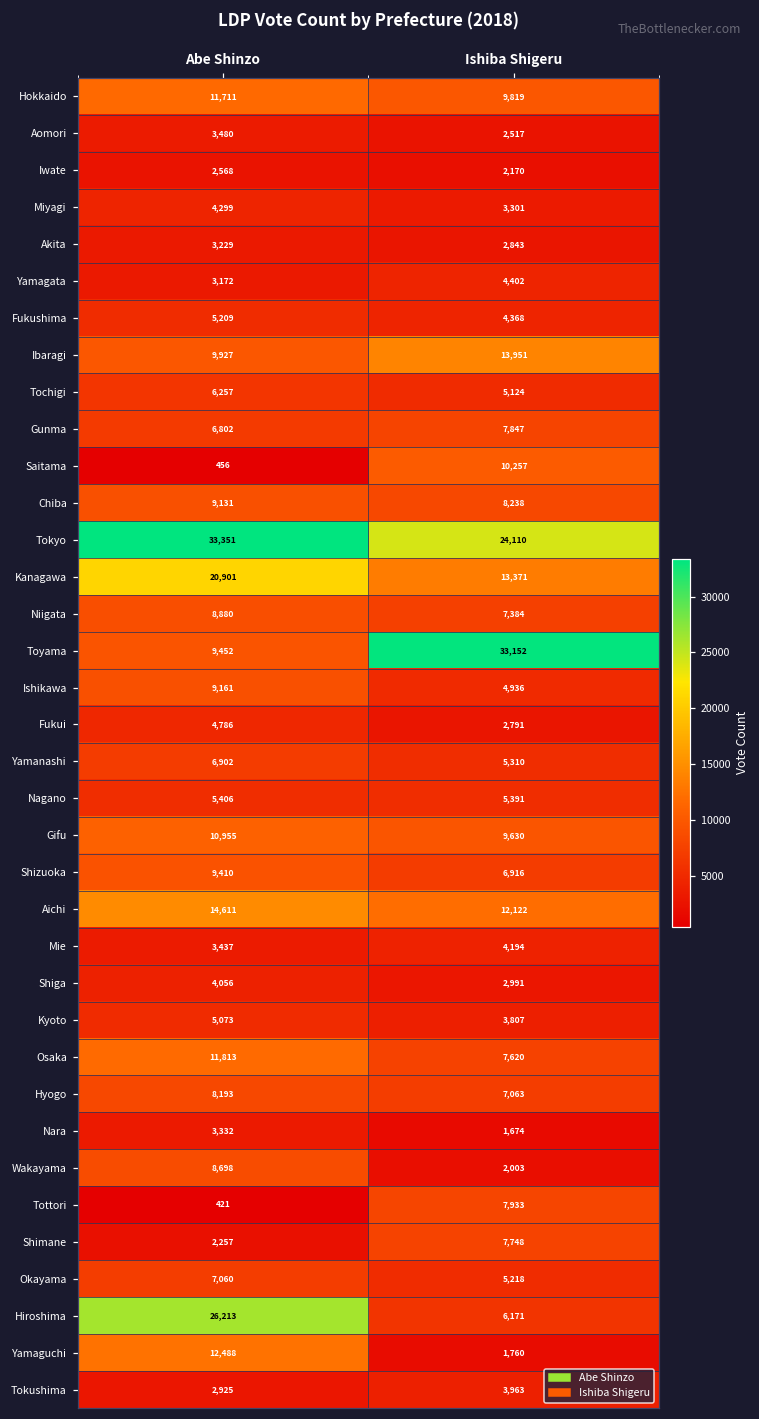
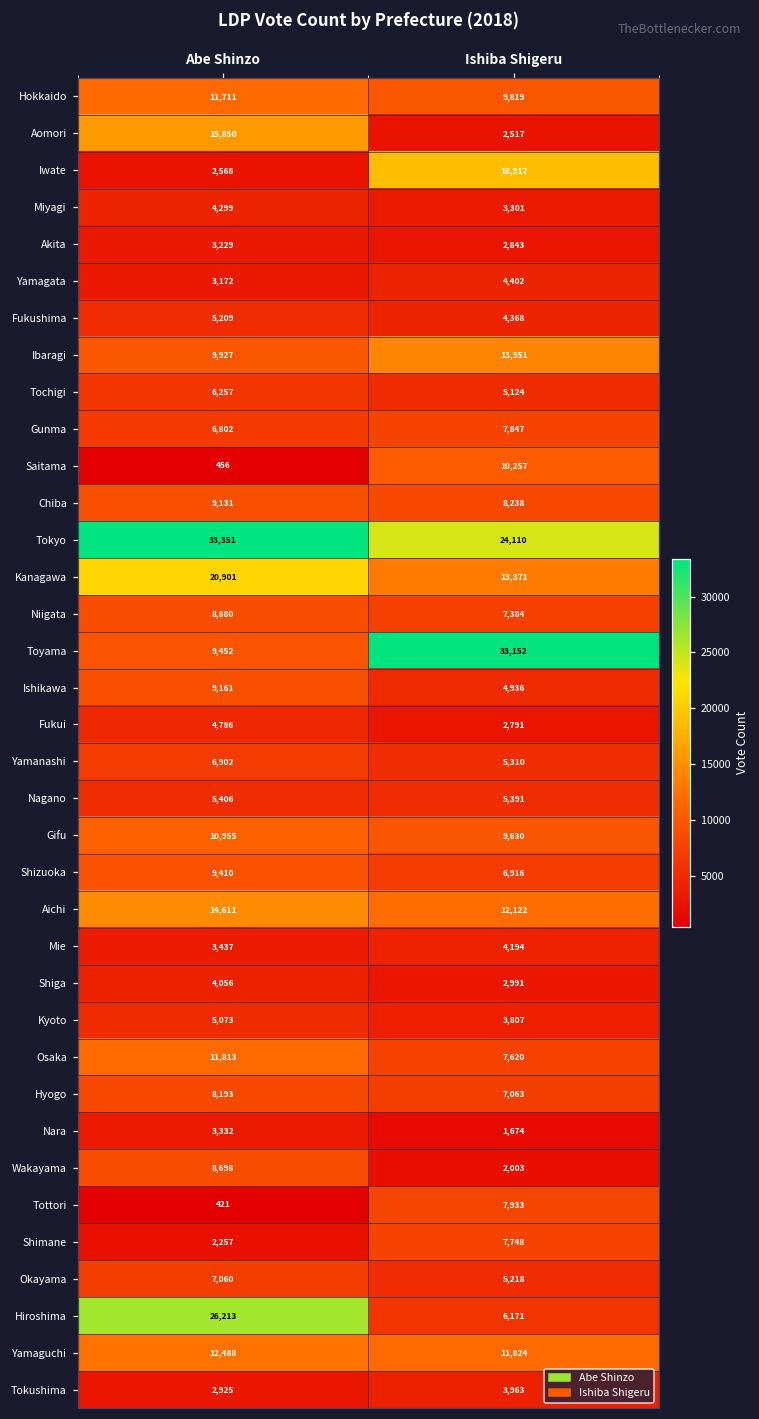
  {
    "Hokkaido": {
      "Abe Shinzo": "11,711",
      "Ishiba Shigeru": "9,819"
    },
    "Aomori": {
-     "Abe Shinzo": "3,480",
+     "Abe Shinzo": "15,850",
      "Ishiba Shigeru": "2,517"
    },
    "Iwate": {
      "Abe Shinzo": "2,568",
-     "Ishiba Shigeru": "2,170"
+     "Ishiba Shigeru": "18,917"
    },
    "Miyagi": {
      "Abe Shinzo": "4,299",
      "Ishiba Shigeru": "3,301"
    },
    "Akita": {
      "Abe Shinzo": "3,229",
      "Ishiba Shigeru": "2,843"
    },
    "Yamagata": {
      "Abe Shinzo": "3,172",
      "Ishiba Shigeru": "4,402"
    },
    "Fukushima": {
      "Abe Shinzo": "5,209",
      "Ishiba Shigeru": "4,368"
    },
    "Ibaragi": {
      "Abe Shinzo": "9,927",
      "Ishiba Shigeru": "13,951"
    },
    "Tochigi": {
      "Abe Shinzo": "6,257",
      "Ishiba Shigeru": "5,124"
    },
    "Gunma": {
      "Abe Shinzo": "6,802",
      "Ishiba Shigeru": "7,847"
    },
    "Saitama": {
      "Abe Shinzo": "456",
      "Ishiba Shigeru": "10,257"
    },
    "Chiba": {
      "Abe Shinzo": "9,131",
      "Ishiba Shigeru": "8,238"
    },
    "Tokyo": {
      "Abe Shinzo": "33,351",
      "Ishiba Shigeru": "24,110"
    },
    "Kanagawa": {
      "Abe Shinzo": "20,901",
      "Ishiba Shigeru": "13,371"
    },
    "Niigata": {
      "Abe Shinzo": "8,880",
      "Ishiba Shigeru": "7,384"
    },
    "Toyama": {
      "Abe Shinzo": "9,452",
      "Ishiba Shigeru": "33,152"
    },
    "Ishikawa": {
      "Abe Shinzo": "9,161",
      "Ishiba Shigeru": "4,936"
    },
    "Fukui": {
      "Abe Shinzo": "4,786",
      "Ishiba Shigeru": "2,791"
    },
    "Yamanashi": {
      "Abe Shinzo": "6,902",
      "Ishiba Shigeru": "5,310"
    },
    "Nagano": {
      "Abe Shinzo": "5,406",
      "Ishiba Shigeru": "5,391"
    },
    "Gifu": {
      "Abe Shinzo": "10,955",
      "Ishiba Shigeru": "9,630"
    },
    "Shizuoka": {
      "Abe Shinzo": "9,410",
      "Ishiba Shigeru": "6,916"
    },
    "Aichi": {
      "Abe Shinzo": "14,611",
      "Ishiba Shigeru": "12,122"
    },
    "Mie": {
      "Abe Shinzo": "3,437",
      "Ishiba Shigeru": "4,194"
    },
    "Shiga": {
      "Abe Shinzo": "4,056",
      "Ishiba Shigeru": "2,991"
    },
    "Kyoto": {
      "Abe Shinzo": "5,073",
      "Ishiba Shigeru": "3,807"
    },
    "Osaka": {
      "Abe Shinzo": "11,813",
      "Ishiba Shigeru": "7,620"
    },
    "Hyogo": {
      "Abe Shinzo": "8,193",
      "Ishiba Shigeru": "7,063"
    },
    "Nara": {
      "Abe Shinzo": "3,332",
      "Ishiba Shigeru": "1,674"
    },
    "Wakayama": {
      "Abe Shinzo": "8,698",
      "Ishiba Shigeru": "2,003"
    },
    "Tottori": {
      "Abe Shinzo": "421",
      "Ishiba Shigeru": "7,933"
    },
    "Shimane": {
      "Abe Shinzo": "2,257",
      "Ishiba Shigeru": "7,748"
    },
    "Okayama": {
      "Abe Shinzo": "7,060",
      "Ishiba Shigeru": "5,218"
    },
    "Hiroshima": {
      "Abe Shinzo": "26,213",
      "Ishiba Shigeru": "6,171"
    },
    "Yamaguchi": {
      "Abe Shinzo": "12,488",
-     "Ishiba Shigeru": "1,760"
+     "Ishiba Shigeru": "11,824"
    },
    "Tokushima": {
      "Abe Shinzo": "2,925",
      "Ishiba Shigeru": "3,963"
    }
  }
